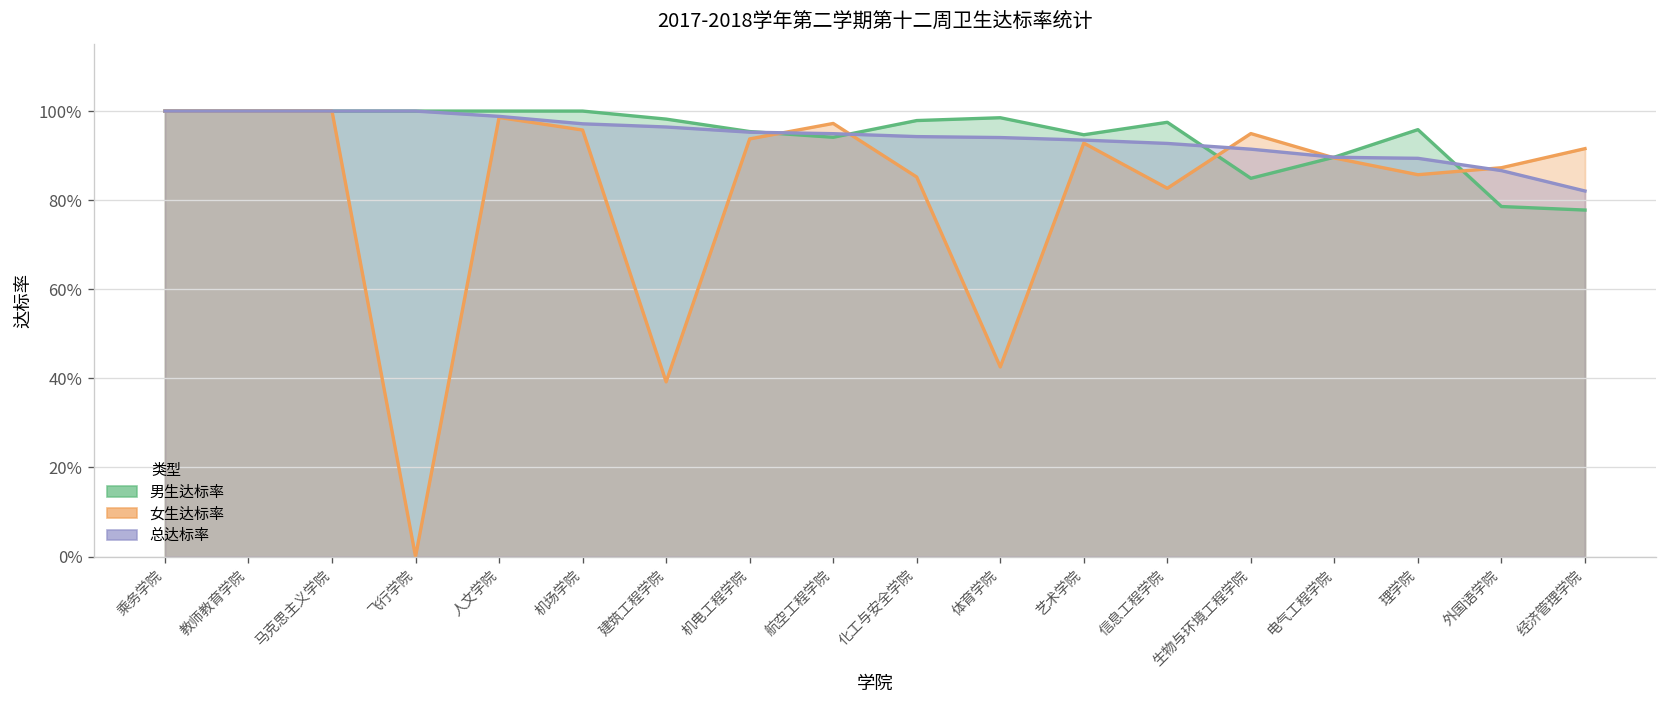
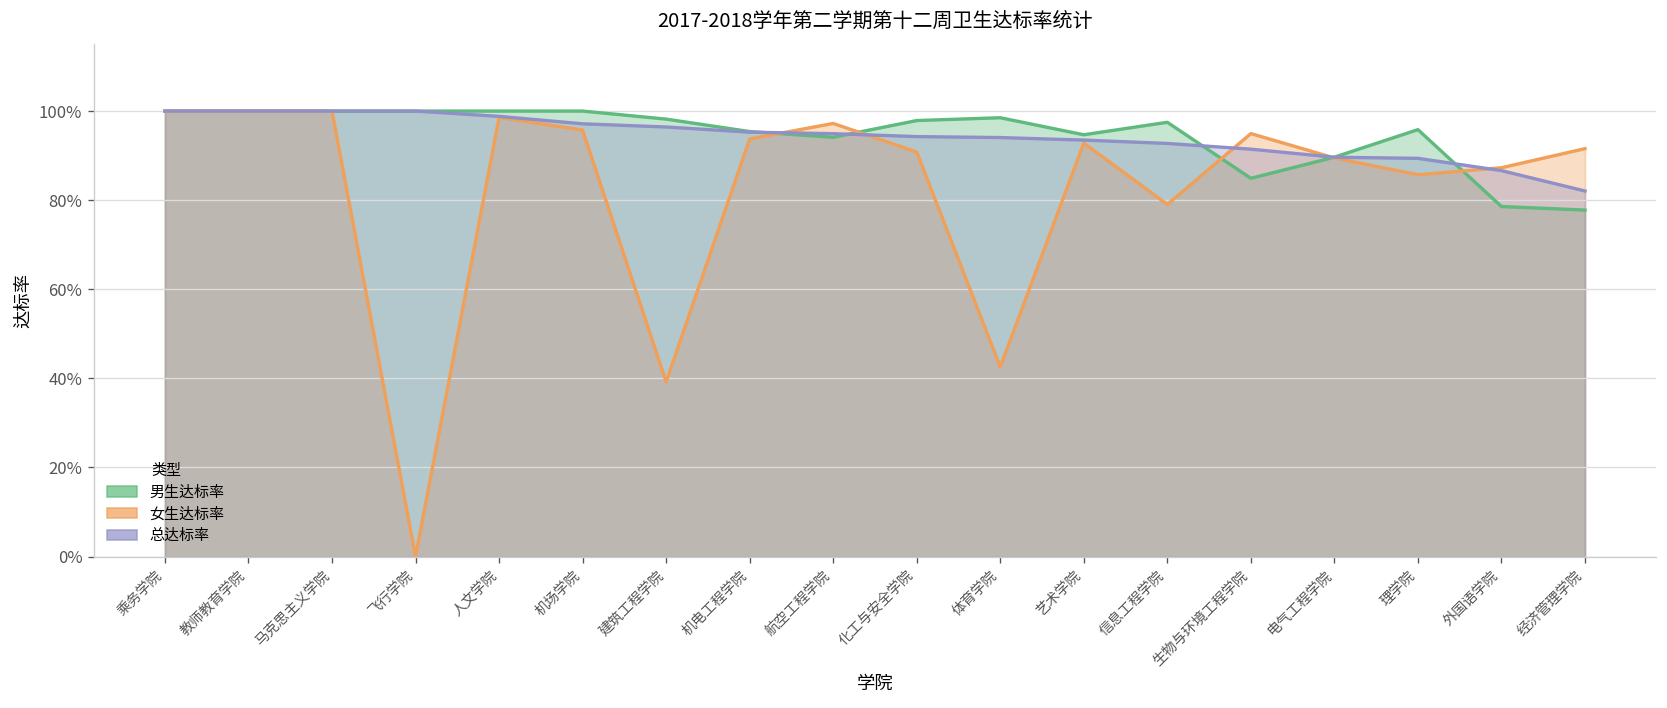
  {
    "女生达标率": {
      "飞行学院": "0%",
      "机场学院": "96%",
      "建筑工程学院": "39%",
      "机电工程学院": "94%",
      "航空工程学院": "97%",
-     "化工与安全学院": "85%",
+     "化工与安全学院": "91%",
      "体育学院": "43%",
-     "信息工程学院": "83%",
+     "信息工程学院": "79%",
      "生物与环境工程学院": "95%",
      "理学院": "86%",
      "经济管理学院": "92%"
    }
  }
